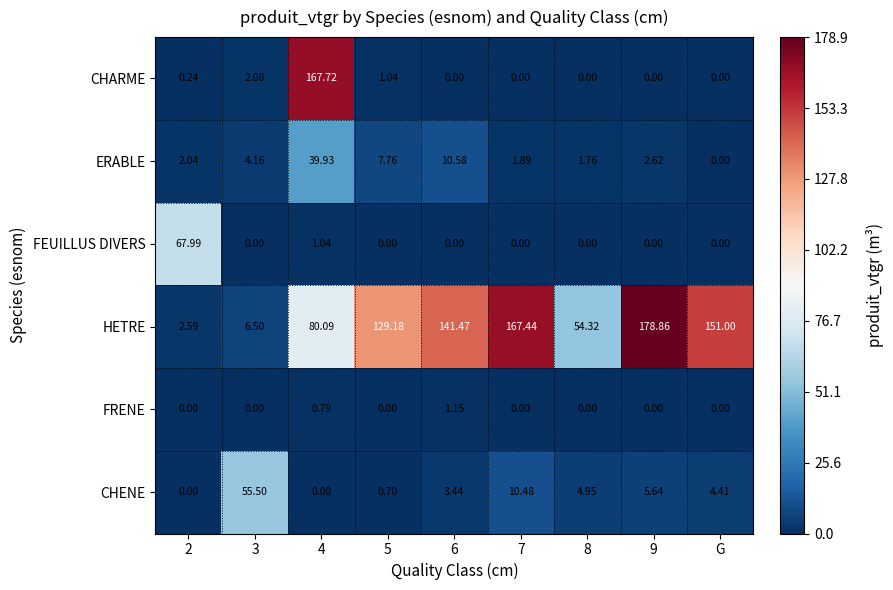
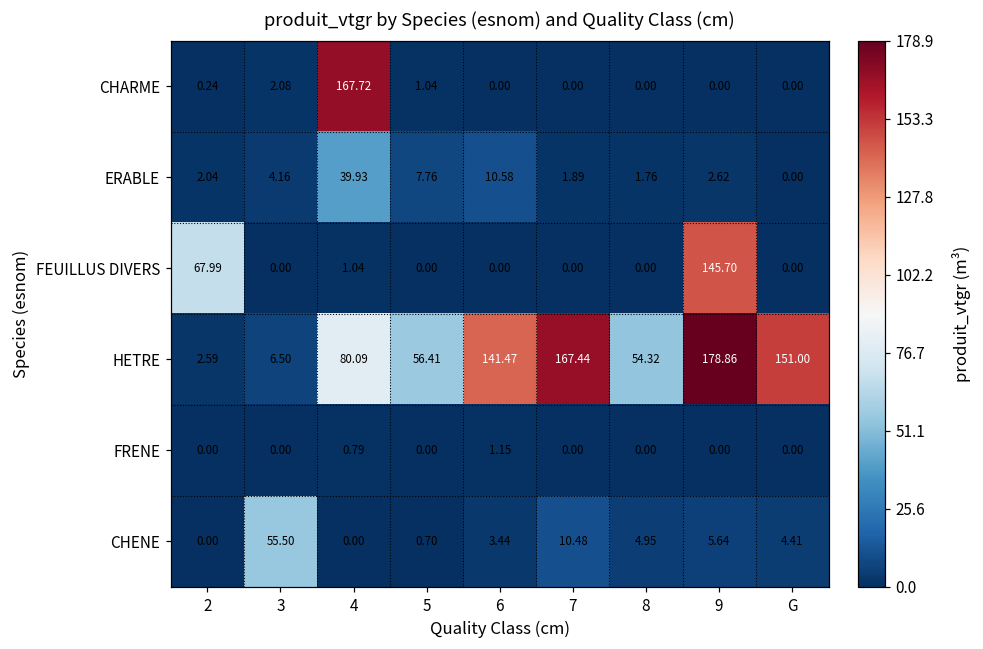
  {
    "CHARME": {
      "2": 0.24,
      "3": 2.08,
      "4": 167.72,
      "5": 1.04,
      "6": 0.00,
      "7": 0.00,
      "8": 0.00,
      "9": 0.00,
      "G": 0.00
    },
    "ERABLE": {
      "2": 2.04,
      "3": 4.16,
      "4": 39.93,
      "5": 7.76,
      "6": 10.58,
      "7": 1.89,
      "8": 1.76,
      "9": 2.62,
      "G": 0.00
    },
    "FEUILLUS DIVERS": {
      "2": 67.99,
      "3": 0.00,
      "4": 1.04,
      "5": 0.00,
      "6": 0.00,
      "7": 0.00,
      "8": 0.00,
-     "9": 0.00,
+     "9": 145.70,
      "G": 0.00
    },
    "HETRE": {
      "2": 2.59,
      "3": 6.50,
      "4": 80.09,
-     "5": 129.18,
+     "5": 56.41,
      "6": 141.47,
      "7": 167.44,
      "8": 54.32,
      "9": 178.86,
      "G": 151.00
    },
    "FRENE": {
      "2": 0.00,
      "3": 0.00,
      "4": 0.79,
      "5": 0.00,
      "6": 1.15,
      "7": 0.00,
      "8": 0.00,
      "9": 0.00,
      "G": 0.00
    },
    "CHENE": {
      "2": 0.00,
      "3": 55.50,
      "4": 0.00,
      "5": 0.70,
      "6": 3.44,
      "7": 10.48,
      "8": 4.95,
      "9": 5.64,
      "G": 4.41
    }
  }
